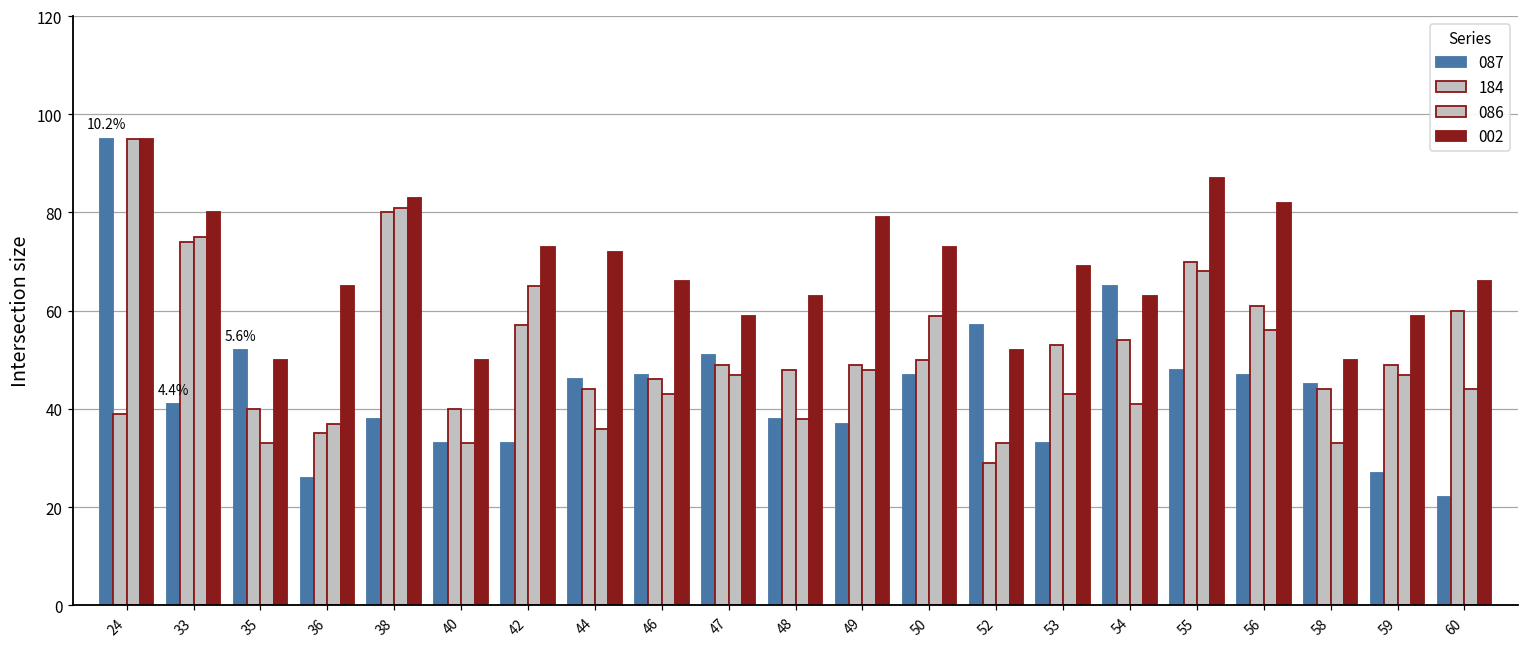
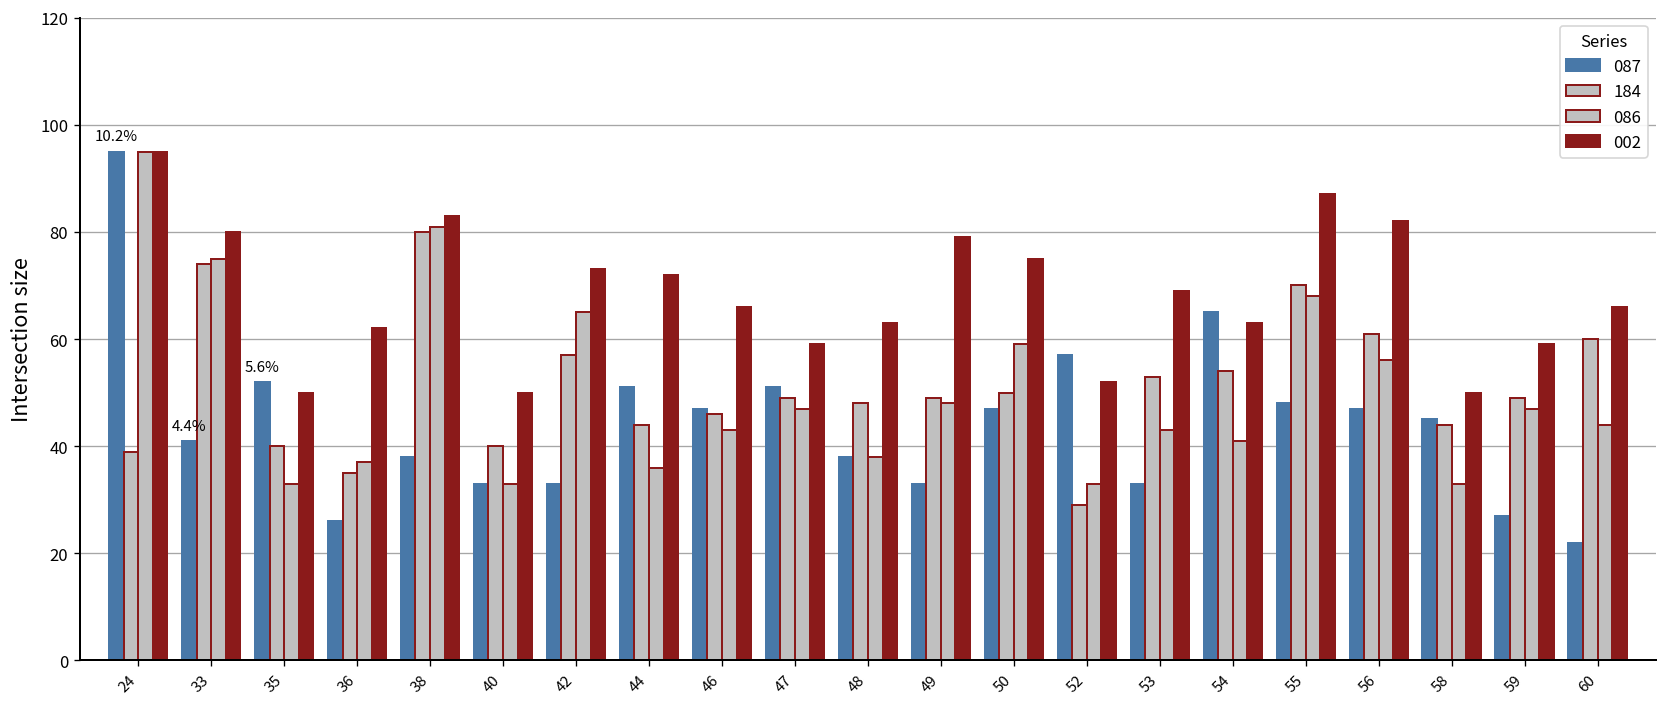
  {
    "087": {
      "36": 26,
      "38": 38,
      "40": 33,
      "42": 33,
-     "44": 46,
+     "44": 51,
      "46": 47,
      "47": 51,
      "48": 38,
-     "49": 37,
+     "49": 33,
      "50": 47,
      "52": 57,
      "53": 33,
      "54": 65,
      "55": 48,
      "56": 47,
      "58": 45,
      "59": 27,
      "60": 22
    },
    "002": {
      "24": 95,
      "33": 80,
      "35": 50,
-     "36": 65,
+     "36": 62,
      "38": 83,
      "40": 50,
      "42": 73,
      "44": 72,
      "46": 66,
      "47": 59,
      "48": 63,
      "49": 79,
-     "50": 73,
+     "50": 75,
      "52": 52,
      "53": 69,
      "54": 63,
      "55": 87,
      "56": 82,
      "58": 50,
      "59": 59,
      "60": 66
    }
  }
